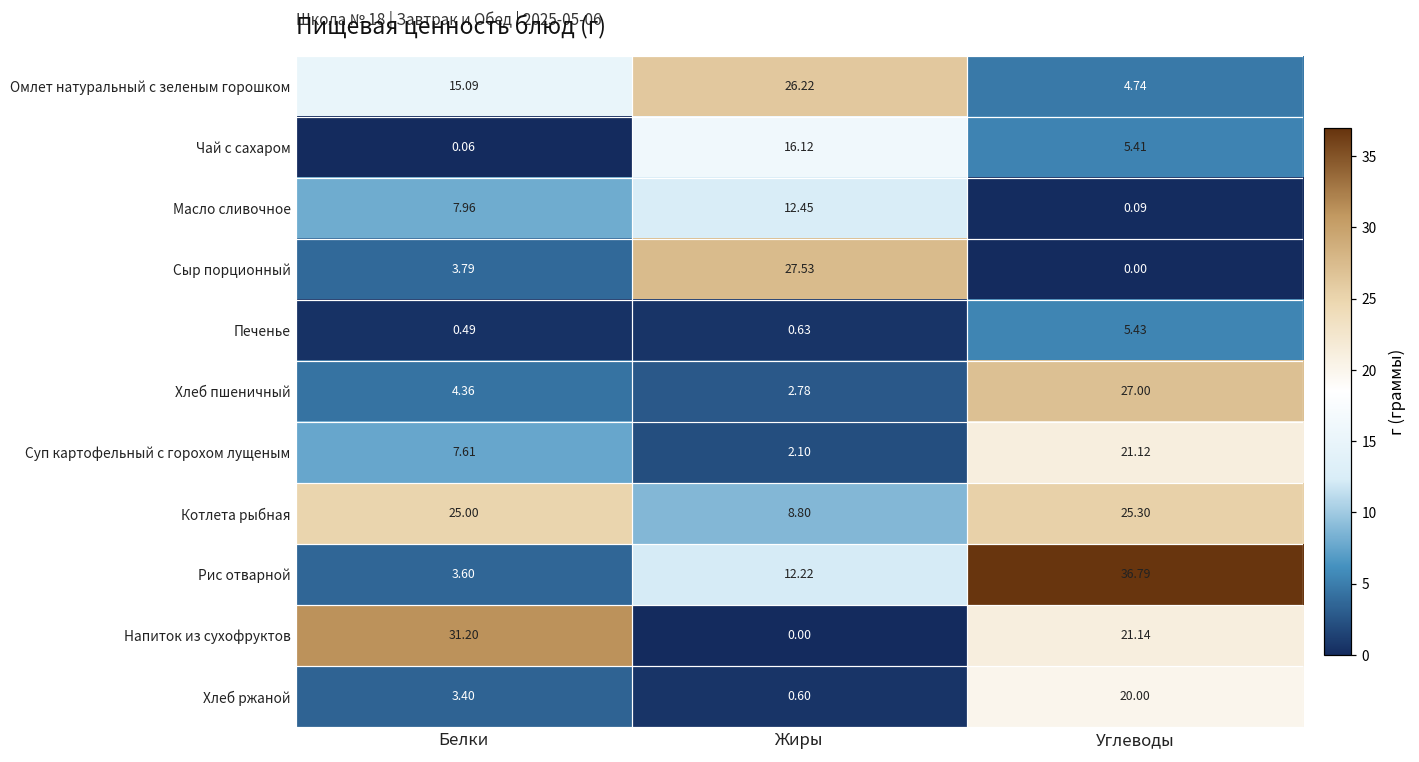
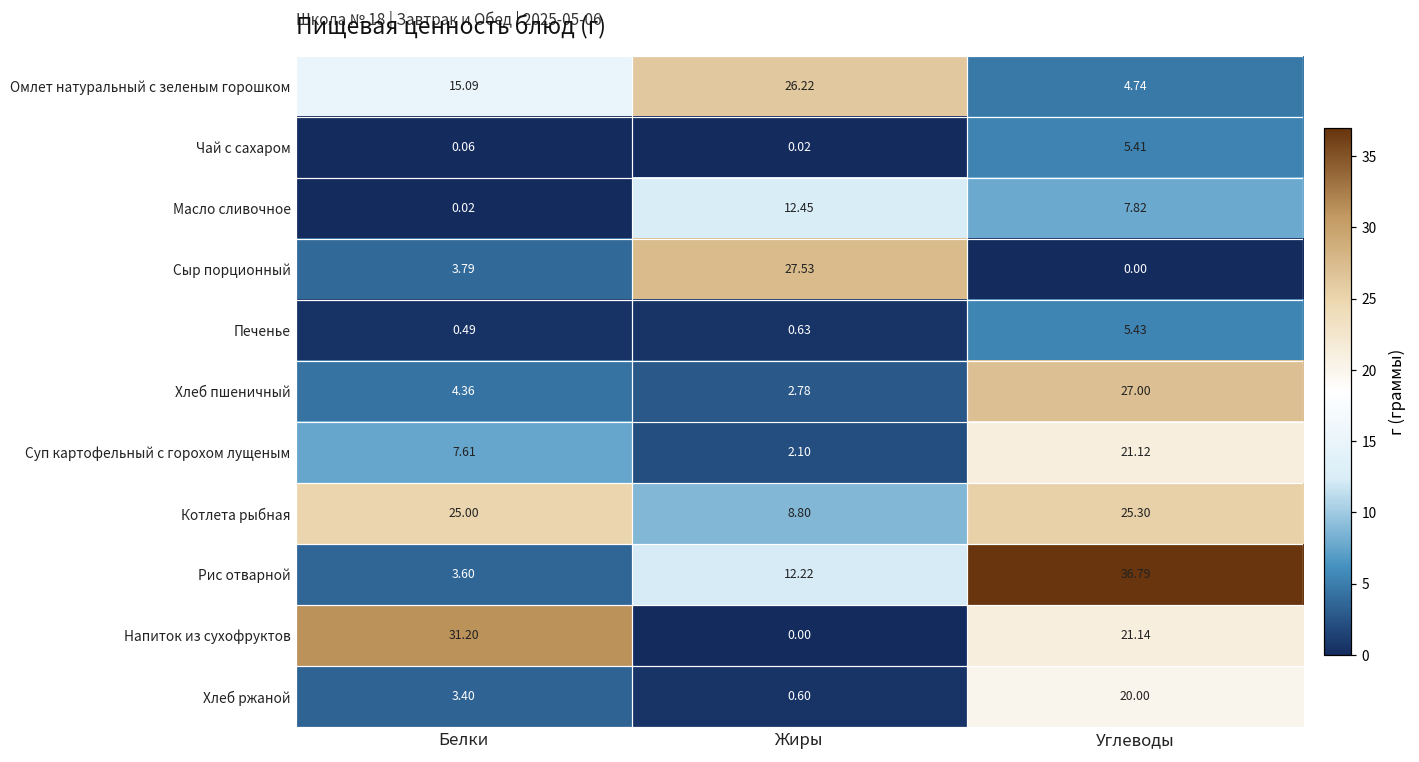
  {
    "Омлет натуральный с зеленым горошком": {
      "Белки": 15.09,
      "Жиры": 26.22,
      "Углеводы": 4.74
    },
    "Чай с сахаром": {
      "Белки": 0.06,
-     "Жиры": 16.12,
+     "Жиры": 0.02,
      "Углеводы": 5.41
    },
    "Масло сливочное": {
-     "Белки": 7.96,
+     "Белки": 0.02,
      "Жиры": 12.45,
-     "Углеводы": 0.09
+     "Углеводы": 7.82
    },
    "Сыр порционный": {
      "Белки": 3.79,
      "Жиры": 27.53,
      "Углеводы": 0.00
    },
    "Печенье": {
      "Белки": 0.49,
      "Жиры": 0.63,
      "Углеводы": 5.43
    },
    "Хлеб пшеничный": {
      "Белки": 4.36,
      "Жиры": 2.78,
      "Углеводы": 27.00
    },
    "Суп картофельный с горохом лущеным": {
      "Белки": 7.61,
      "Жиры": 2.10,
      "Углеводы": 21.12
    },
    "Котлета рыбная": {
      "Белки": 25.00,
      "Жиры": 8.80,
      "Углеводы": 25.30
    },
    "Рис отварной": {
      "Белки": 3.60,
      "Жиры": 12.22,
      "Углеводы": 36.79
    },
    "Напиток из сухофруктов": {
      "Белки": 31.20,
      "Жиры": 0.00,
      "Углеводы": 21.14
    },
    "Хлеб ржаной": {
      "Белки": 3.40,
      "Жиры": 0.60,
      "Углеводы": 20.00
    }
  }
